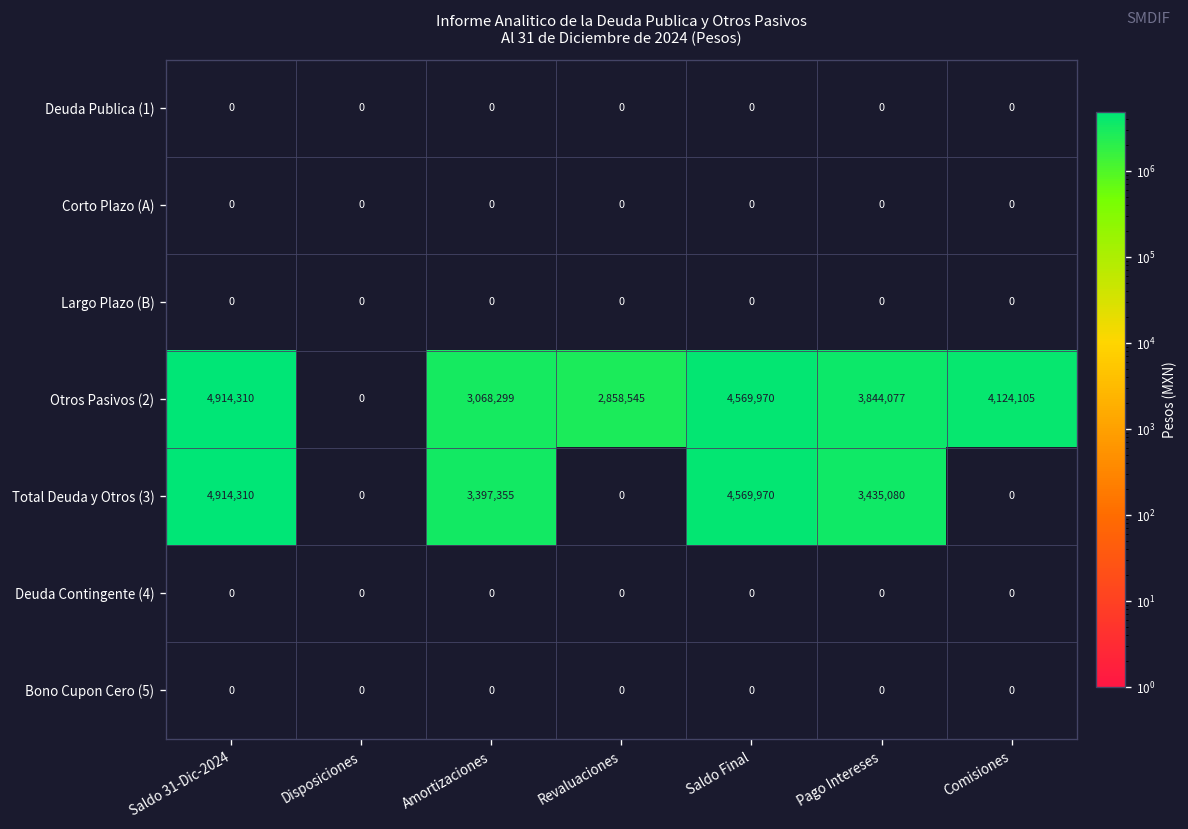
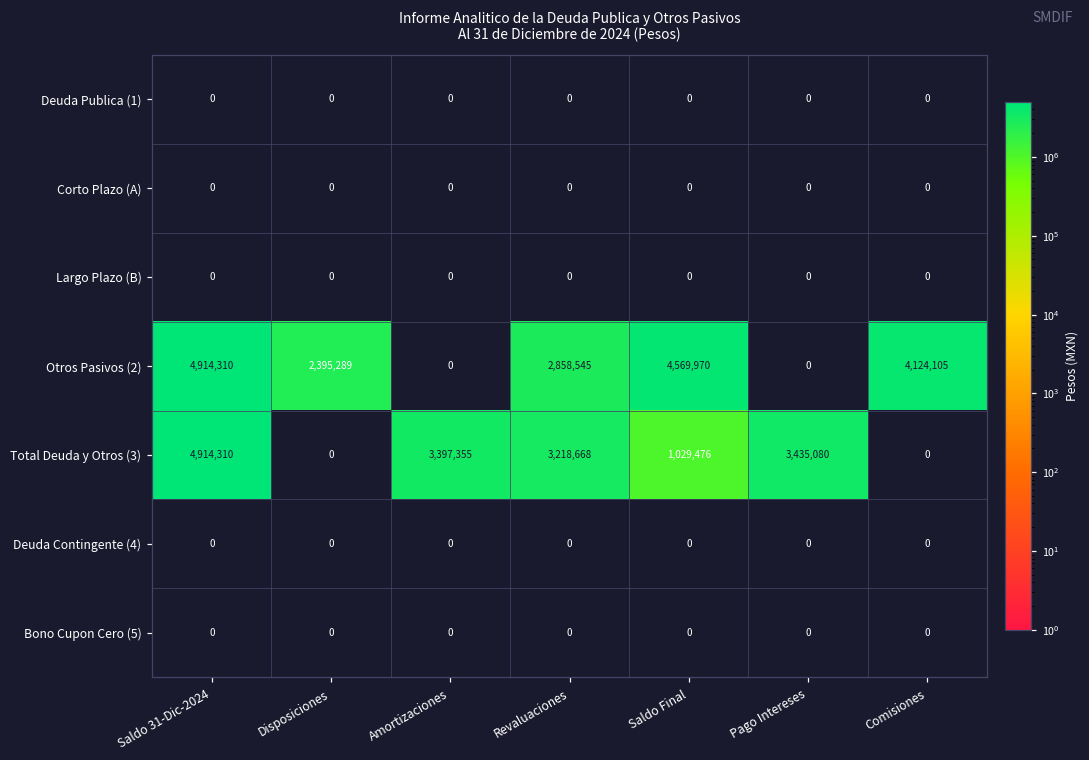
  {
    "Deuda Publica (1)": {
      "Saldo 31-Dic-2024": "0",
      "Disposiciones": "0",
      "Amortizaciones": "0",
      "Revaluaciones": "0",
      "Saldo Final": "0",
      "Pago Intereses": "0",
      "Comisiones": "0"
    },
    "Corto Plazo (A)": {
      "Saldo 31-Dic-2024": "0",
      "Disposiciones": "0",
      "Amortizaciones": "0",
      "Revaluaciones": "0",
      "Saldo Final": "0",
      "Pago Intereses": "0",
      "Comisiones": "0"
    },
    "Largo Plazo (B)": {
      "Saldo 31-Dic-2024": "0",
      "Disposiciones": "0",
      "Amortizaciones": "0",
      "Revaluaciones": "0",
      "Saldo Final": "0",
      "Pago Intereses": "0",
      "Comisiones": "0"
    },
    "Otros Pasivos (2)": {
      "Saldo 31-Dic-2024": "4,914,310",
-     "Disposiciones": "0",
-     "Amortizaciones": "3,068,299",
+     "Disposiciones": "2,395,289",
+     "Amortizaciones": "0",
      "Revaluaciones": "2,858,545",
      "Saldo Final": "4,569,970",
-     "Pago Intereses": "3,844,077",
+     "Pago Intereses": "0",
      "Comisiones": "4,124,105"
    },
    "Total Deuda y Otros (3)": {
      "Saldo 31-Dic-2024": "4,914,310",
      "Disposiciones": "0",
      "Amortizaciones": "3,397,355",
-     "Revaluaciones": "0",
-     "Saldo Final": "4,569,970",
+     "Revaluaciones": "3,218,668",
+     "Saldo Final": "1,029,476",
      "Pago Intereses": "3,435,080",
      "Comisiones": "0"
    },
    "Deuda Contingente (4)": {
      "Saldo 31-Dic-2024": "0",
      "Disposiciones": "0",
      "Amortizaciones": "0",
      "Revaluaciones": "0",
      "Saldo Final": "0",
      "Pago Intereses": "0",
      "Comisiones": "0"
    },
    "Bono Cupon Cero (5)": {
      "Saldo 31-Dic-2024": "0",
      "Disposiciones": "0",
      "Amortizaciones": "0",
      "Revaluaciones": "0",
      "Saldo Final": "0",
      "Pago Intereses": "0",
      "Comisiones": "0"
    }
  }
